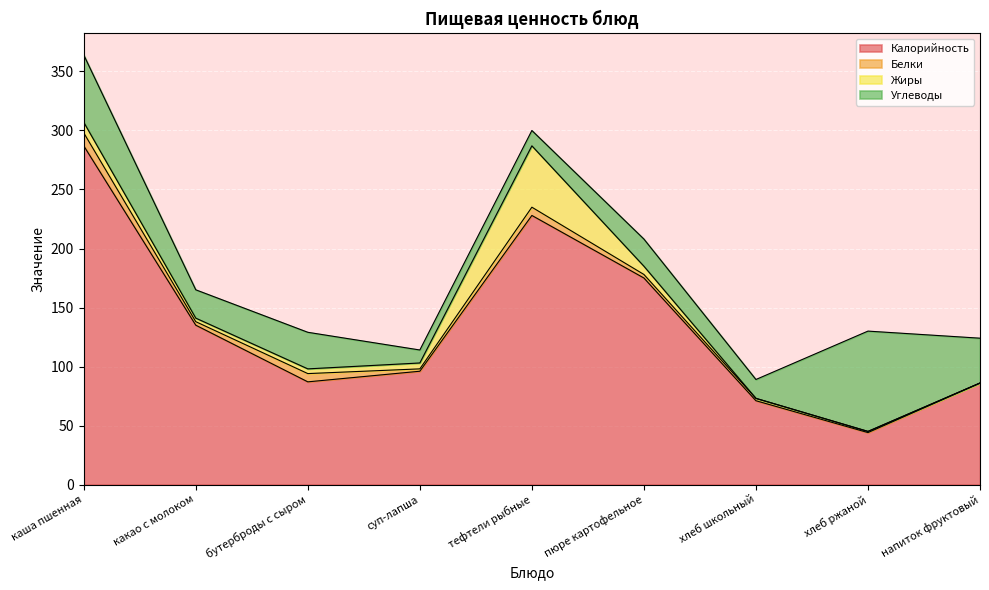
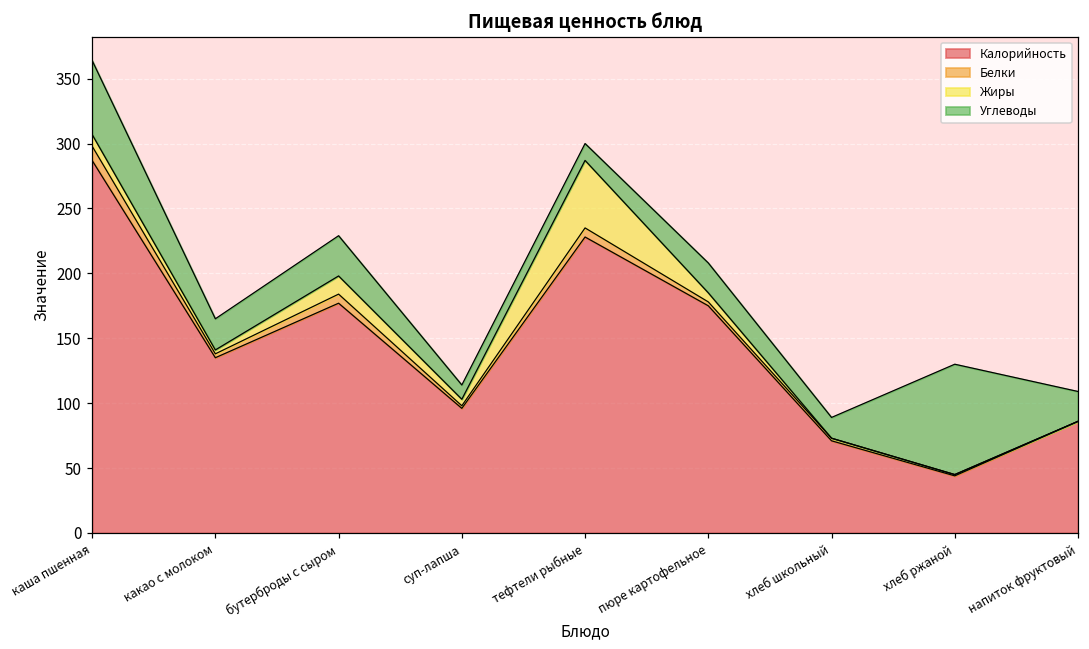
  {
    "Калорийность": {
      "каша пшенная": 287,
      "какао с молоком": 135,
-     "бутерброды с сыром": 87,
+     "бутерброды с сыром": 177,
      "тефтели рыбные": 228,
      "пюре картофельное": 175
    },
    "Белки": {
      "каша пшенная": 11,
      "какао с молоком": 3,
      "бутерброды с сыром": 7,
      "тефтели рыбные": 7,
      "пюре картофельное": 3
    },
    "Жиры": {
      "каша пшенная": 9,
      "какао с молоком": 3,
-     "бутерброды с сыром": 4,
+     "бутерброды с сыром": 14,
      "суп-лапша": 5,
      "тефтели рыбные": 52,
      "пюре картофельное": 7
    },
    "Углеводы": {
      "каша пшенная": 57,
      "какао с молоком": 24,
      "бутерброды с сыром": 31,
      "суп-лапша": 11,
      "тефтели рыбные": 13,
      "пюре картофельное": 23,
      "хлеб школьный": 16,
      "хлеб ржаной": 85,
-     "напиток фруктовый": 38
+     "напиток фруктовый": 23
    }
  }
